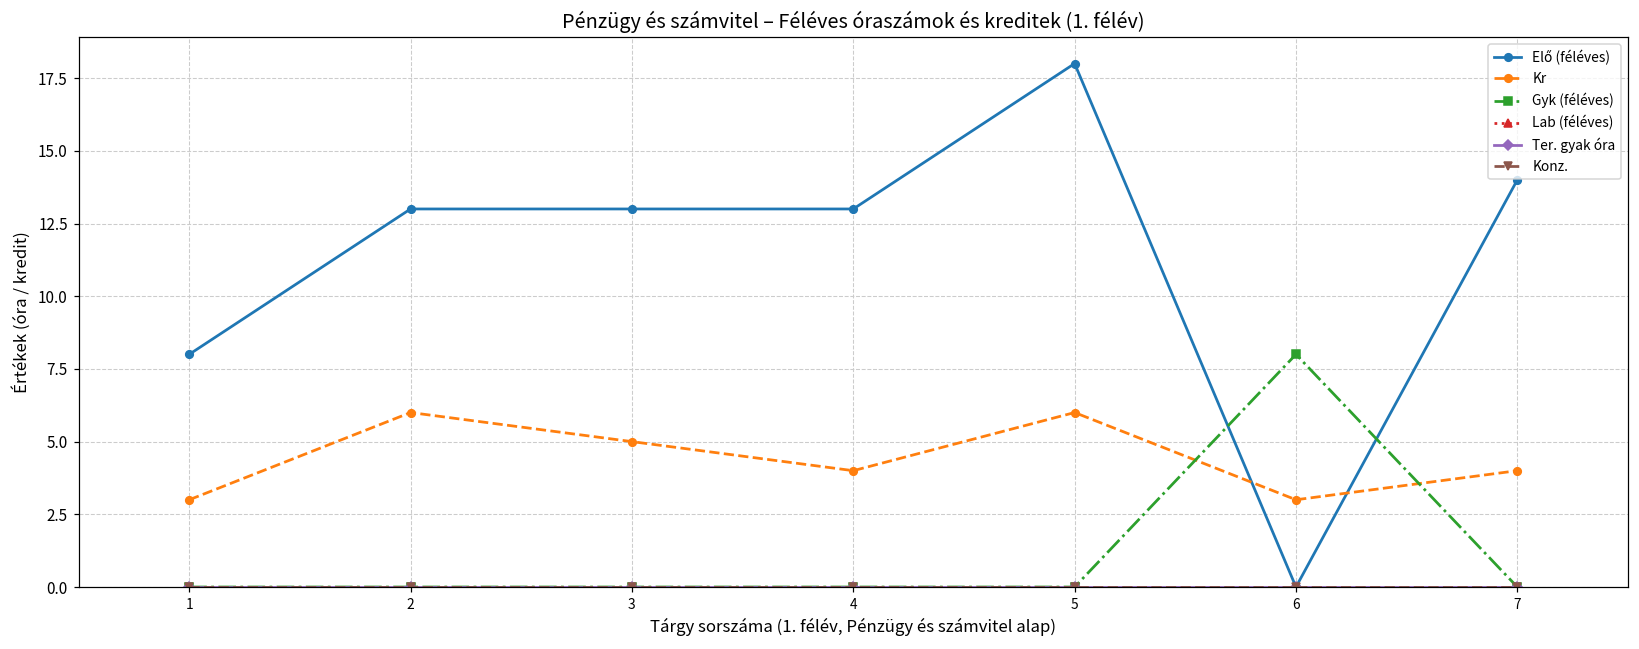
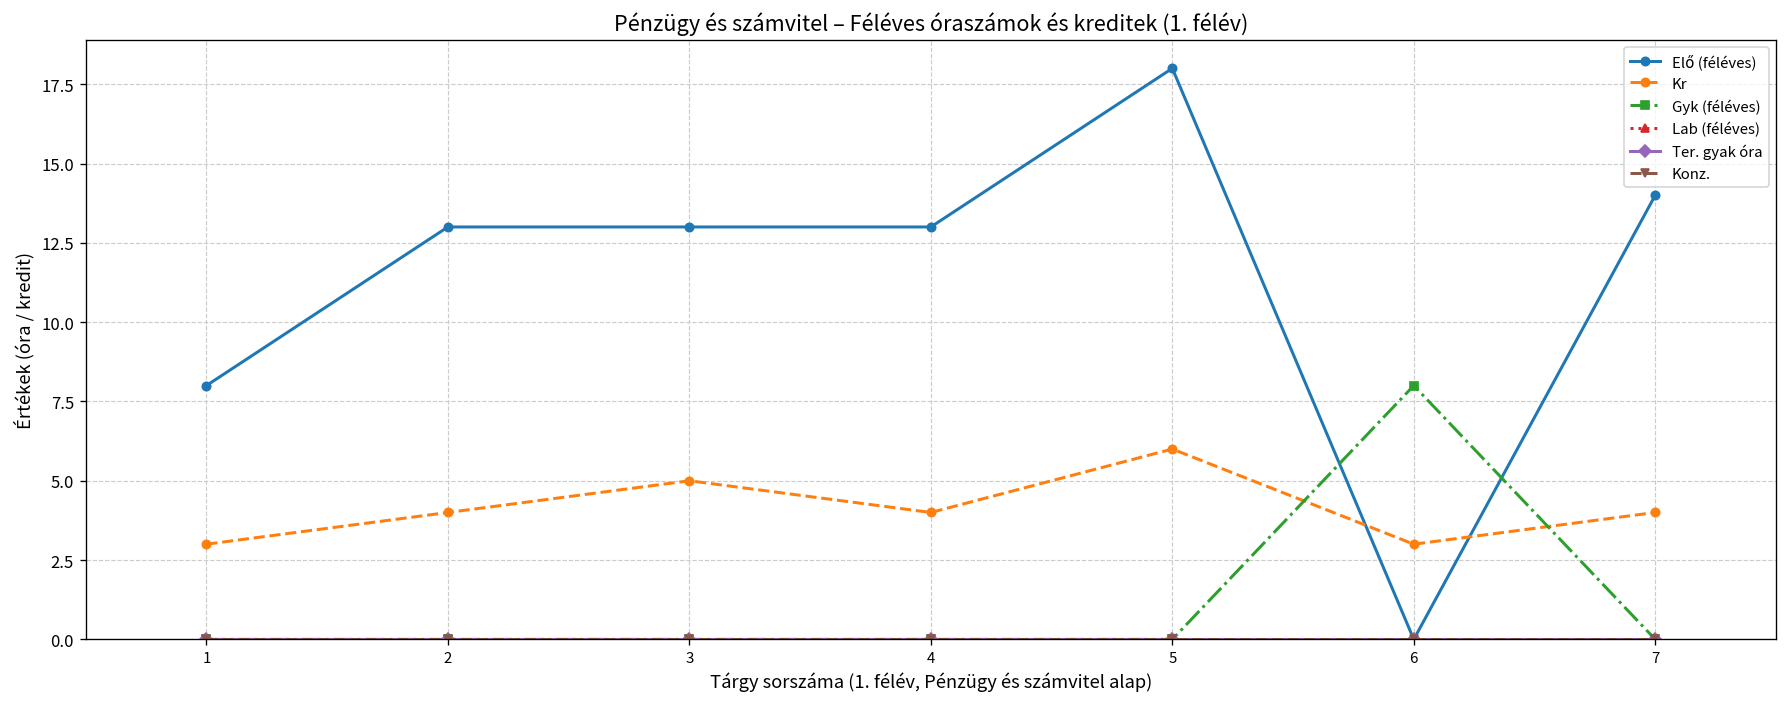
  {
    "Elő (féléves)": {
      "1": 8,
      "2": 13,
      "3": 13,
      "4": 13,
      "5": 18,
      "7": 14
    },
    "Kr": {
      "1": 3,
-     "2": 6,
+     "2": 4,
      "3": 5,
      "4": 4,
      "5": 6,
      "6": 3,
      "7": 4
    },
    "Gyk (féléves)": {
      "6": 8
    }
  }
